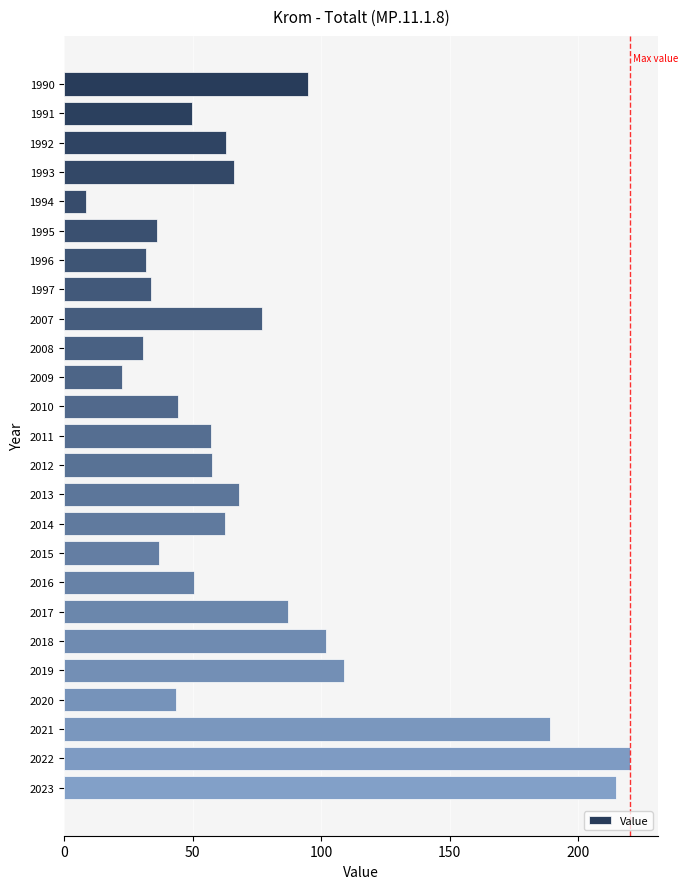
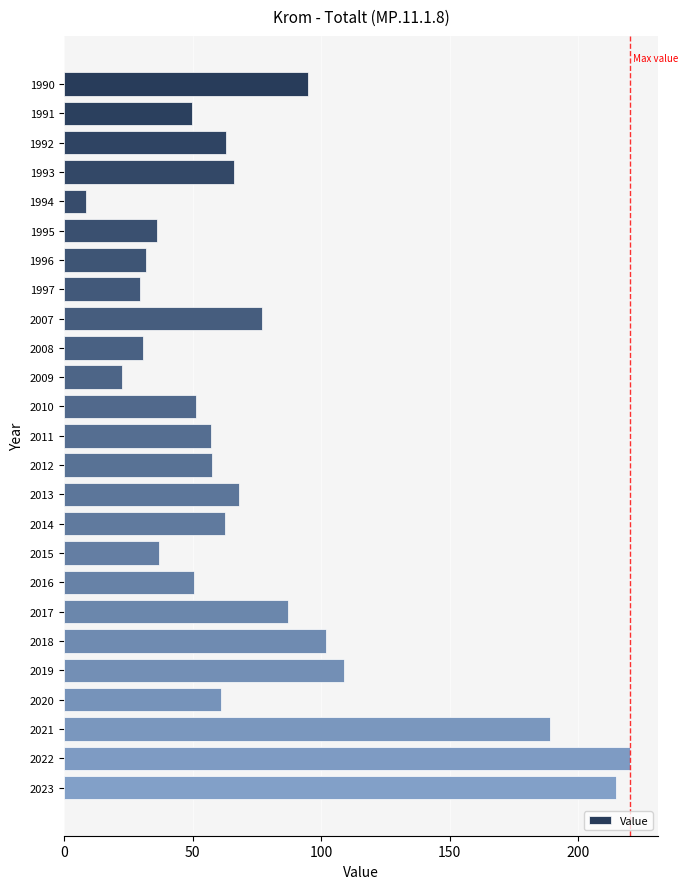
  {
    "1990": 95,
    "1991": 50,
    "1992": 63,
    "1993": 66,
    "1994": 8,
    "1995": 36,
    "1996": 32,
-   "1997": 34,
+   "1997": 29,
    "2007": 77,
    "2008": 31,
    "2009": 22,
-   "2010": 45,
+   "2010": 51,
    "2011": 57,
    "2012": 58,
    "2013": 68,
    "2014": 63,
    "2015": 37,
    "2016": 51,
    "2017": 87,
    "2018": 102,
    "2019": 109,
-   "2020": 44,
+   "2020": 61,
    "2021": 189,
    "2022": 220,
    "2023": 215
  }
